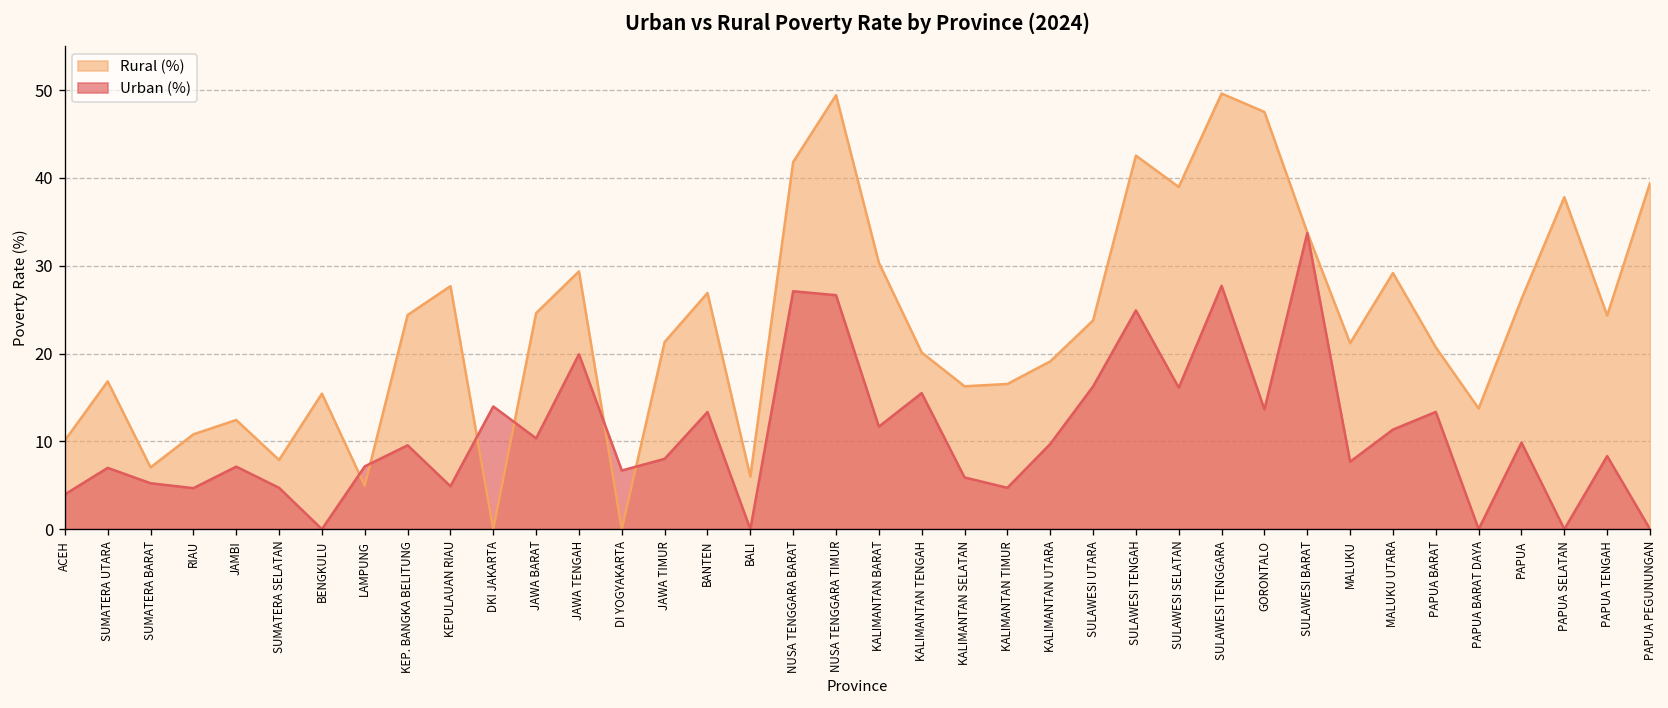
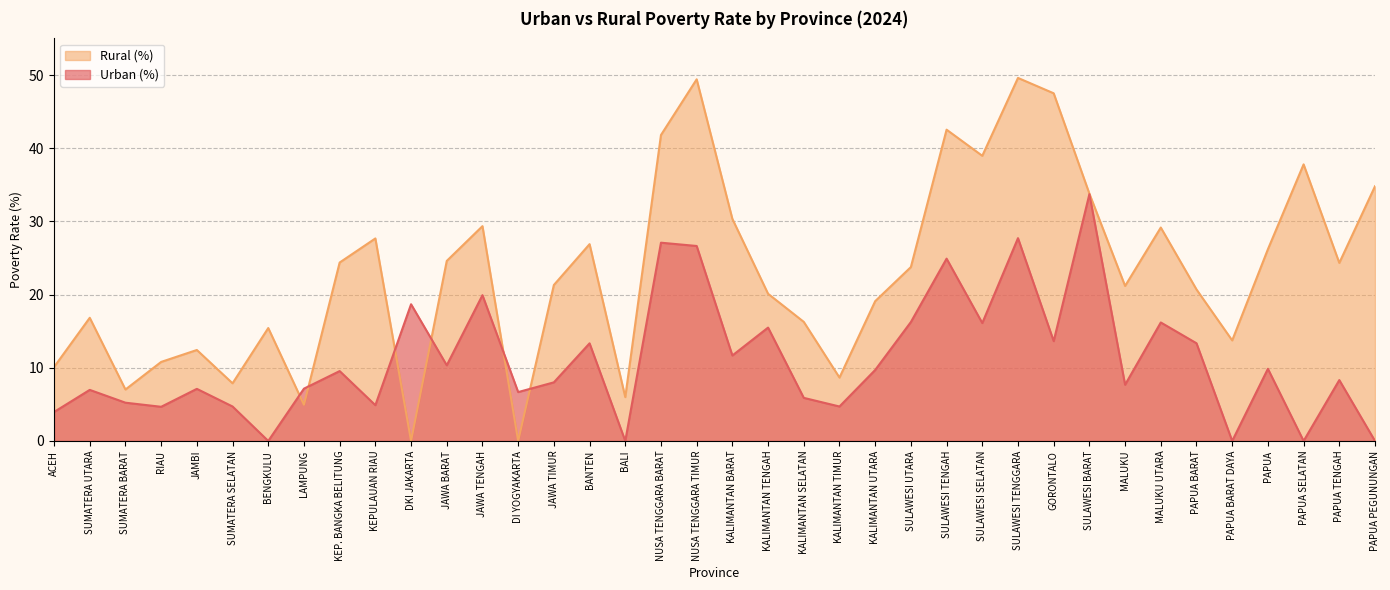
  {
    "Rural (%)": {
      "ACEH": 10,
      "SUMATERA UTARA": 17,
      "SUMATERA BARAT": 7,
      "RIAU": 11,
      "JAMBI": 12,
      "SUMATERA SELATAN": 8,
      "BENGKULU": 15,
      "LAMPUNG": 5,
      "KEP. BANGKA BELITUNG": 24,
      "KEPULAUAN RIAU": 28,
      "DKI JAKARTA": 0,
      "JAWA BARAT": 25,
      "JAWA TENGAH": 29,
      "DI YOGYAKARTA": 0,
      "JAWA TIMUR": 21,
      "BANTEN": 27,
      "BALI": 6,
      "NUSA TENGGARA BARAT": 42,
      "NUSA TENGGARA TIMUR": 49,
      "KALIMANTAN BARAT": 30,
      "KALIMANTAN TENGAH": 20,
      "KALIMANTAN SELATAN": 16,
-     "KALIMANTAN TIMUR": 17,
+     "KALIMANTAN TIMUR": 9,
      "KALIMANTAN UTARA": 19,
      "SULAWESI UTARA": 24,
      "SULAWESI TENGAH": 43,
      "SULAWESI SELATAN": 39,
      "SULAWESI TENGGARA": 50,
      "GORONTALO": 48,
      "MALUKU": 21,
      "MALUKU UTARA": 29,
      "PAPUA BARAT": 21,
      "PAPUA BARAT DAYA": 14,
      "PAPUA": 26,
      "PAPUA SELATAN": 38,
      "PAPUA TENGAH": 24,
-     "PAPUA PEGUNUNGAN": 39
+     "PAPUA PEGUNUNGAN": 35
    },
    "Urban (%)": {
      "ACEH": 4,
      "SUMATERA UTARA": 7,
      "SUMATERA BARAT": 5,
      "RIAU": 5,
      "JAMBI": 7,
      "SUMATERA SELATAN": 5,
      "BENGKULU": 0,
      "LAMPUNG": 7,
      "KEP. BANGKA BELITUNG": 10,
      "KEPULAUAN RIAU": 5,
-     "DKI JAKARTA": 14,
+     "DKI JAKARTA": 19,
      "JAWA BARAT": 10,
      "JAWA TENGAH": 20,
      "DI YOGYAKARTA": 7,
      "JAWA TIMUR": 8,
      "BANTEN": 13,
      "BALI": 0,
      "NUSA TENGGARA BARAT": 27,
      "NUSA TENGGARA TIMUR": 27,
      "KALIMANTAN BARAT": 12,
      "KALIMANTAN TENGAH": 15,
      "KALIMANTAN SELATAN": 6,
      "KALIMANTAN TIMUR": 5,
      "KALIMANTAN UTARA": 10,
      "SULAWESI UTARA": 16,
      "SULAWESI TENGAH": 25,
      "SULAWESI SELATAN": 16,
      "SULAWESI TENGGARA": 28,
      "GORONTALO": 14,
      "MALUKU": 8,
-     "MALUKU UTARA": 11,
+     "MALUKU UTARA": 16,
      "PAPUA BARAT": 13,
      "PAPUA BARAT DAYA": 0,
      "PAPUA": 10,
      "PAPUA SELATAN": 0,
      "PAPUA TENGAH": 8,
      "PAPUA PEGUNUNGAN": 0
    }
  }
